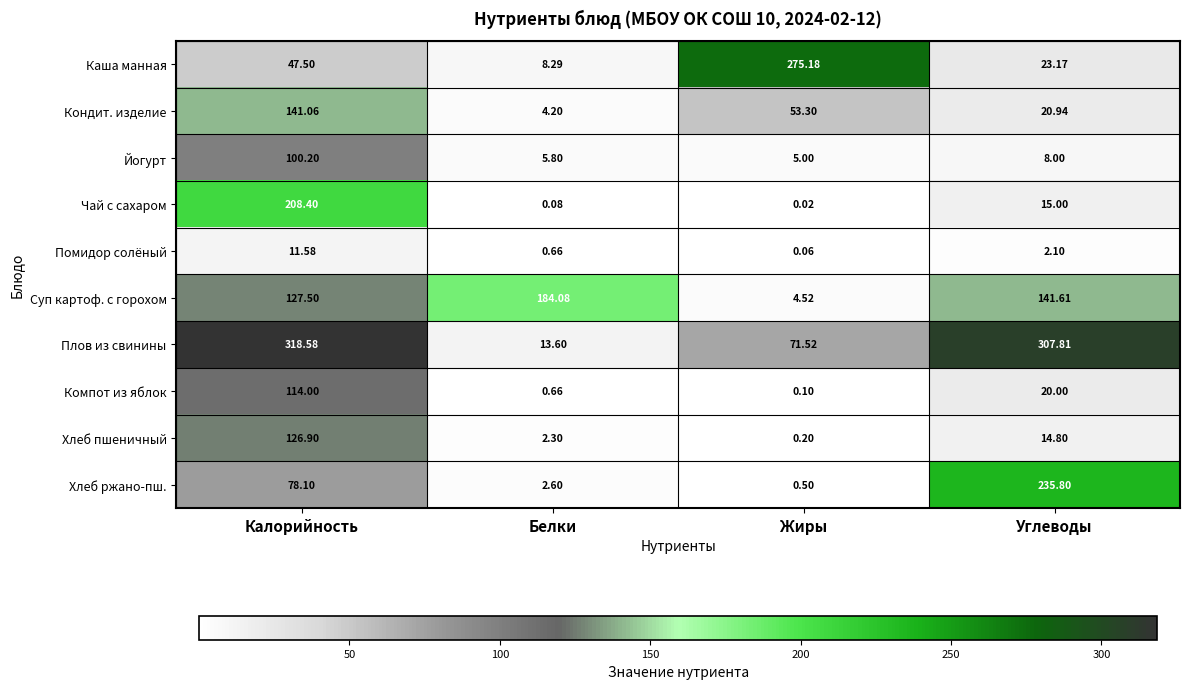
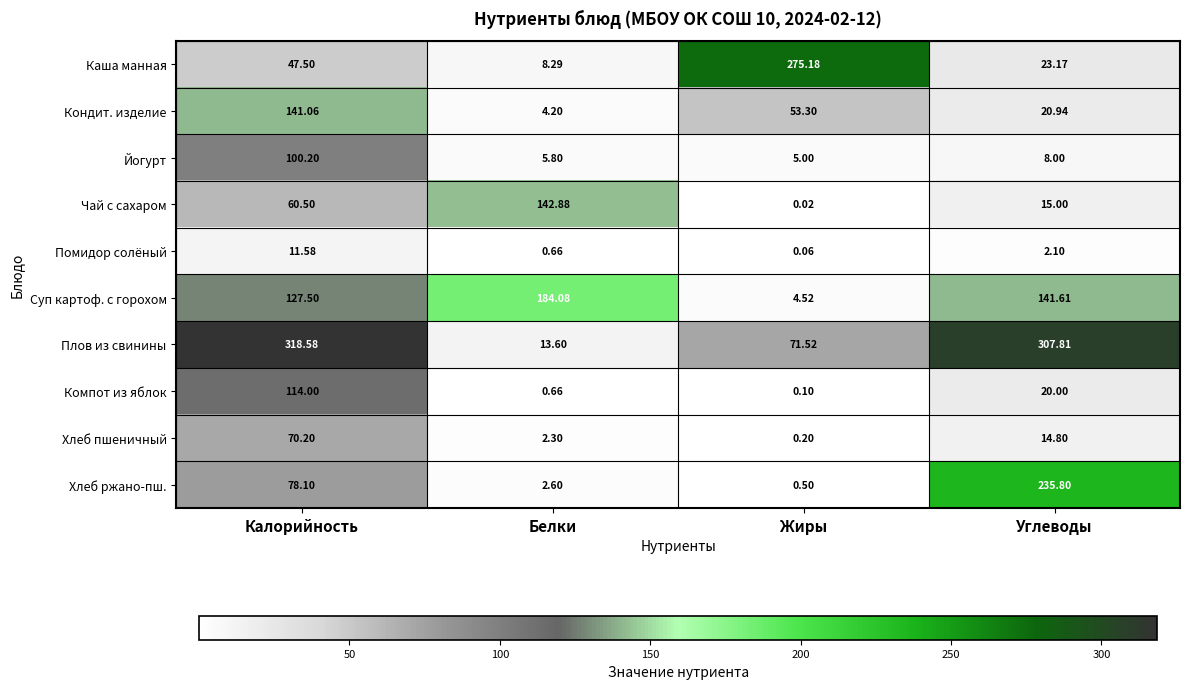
  {
    "Каша манная": {
      "Калорийность": 47.50,
      "Белки": 8.29,
      "Жиры": 275.18,
      "Углеводы": 23.17
    },
    "Кондит. изделие": {
      "Калорийность": 141.06,
      "Белки": 4.20,
      "Жиры": 53.30,
      "Углеводы": 20.94
    },
    "Йогурт": {
      "Калорийность": 100.20,
      "Белки": 5.80,
      "Жиры": 5.00,
      "Углеводы": 8.00
    },
    "Чай с сахаром": {
-     "Калорийность": 208.40,
-     "Белки": 0.08,
+     "Калорийность": 60.50,
+     "Белки": 142.88,
      "Жиры": 0.02,
      "Углеводы": 15.00
    },
    "Помидор солёный": {
      "Калорийность": 11.58,
      "Белки": 0.66,
      "Жиры": 0.06,
      "Углеводы": 2.10
    },
    "Суп картоф. с горохом": {
      "Калорийность": 127.50,
      "Белки": 184.08,
      "Жиры": 4.52,
      "Углеводы": 141.61
    },
    "Плов из свинины": {
      "Калорийность": 318.58,
      "Белки": 13.60,
      "Жиры": 71.52,
      "Углеводы": 307.81
    },
    "Компот из яблок": {
      "Калорийность": 114.00,
      "Белки": 0.66,
      "Жиры": 0.10,
      "Углеводы": 20.00
    },
    "Хлеб пшеничный": {
-     "Калорийность": 126.90,
+     "Калорийность": 70.20,
      "Белки": 2.30,
      "Жиры": 0.20,
      "Углеводы": 14.80
    },
    "Хлеб ржано-пш.": {
      "Калорийность": 78.10,
      "Белки": 2.60,
      "Жиры": 0.50,
      "Углеводы": 235.80
    }
  }
